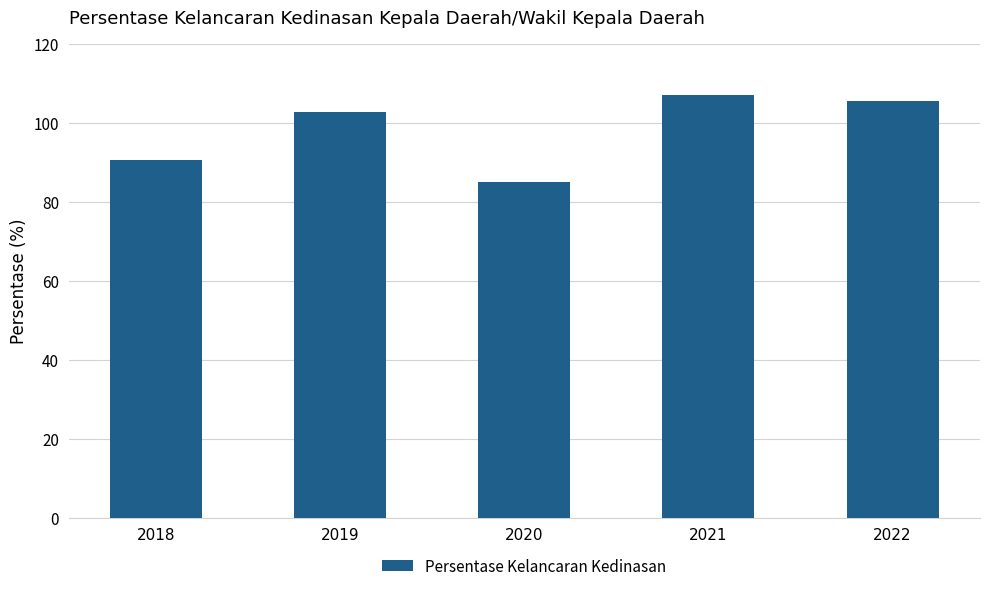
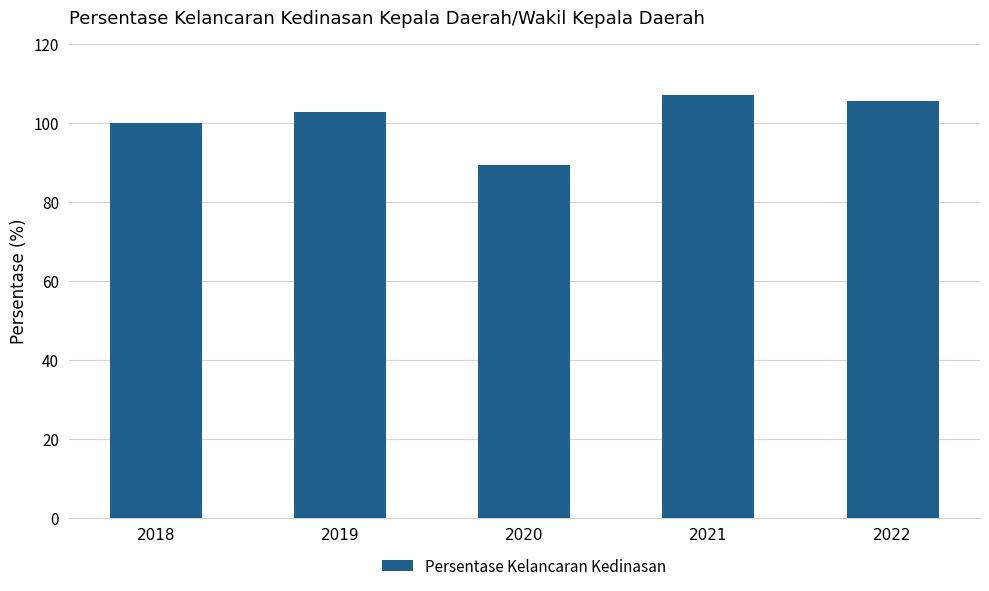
  {
-   "2018": 91,
+   "2018": 100,
    "2019": 103,
-   "2020": 85,
+   "2020": 89,
    "2021": 107,
    "2022": 106
  }
